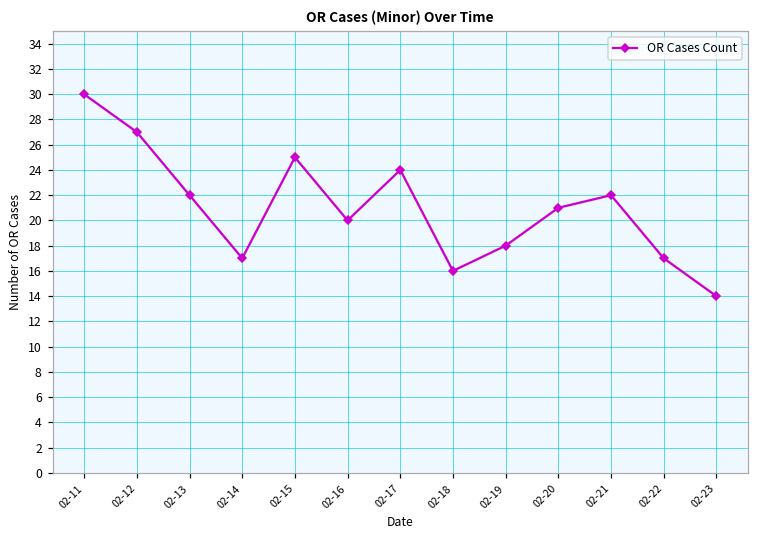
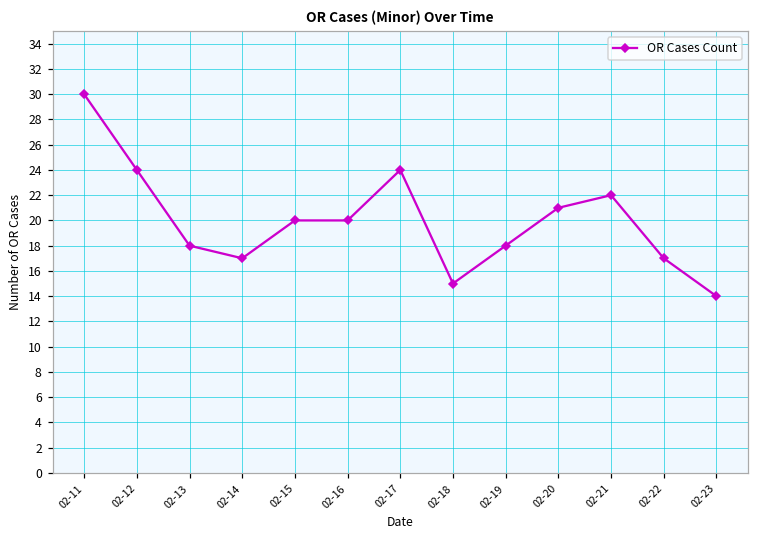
  {
    "02-11": 30,
-   "02-12": 27,
-   "02-13": 22,
+   "02-12": 24,
+   "02-13": 18,
    "02-14": 17,
-   "02-15": 25,
+   "02-15": 20,
    "02-16": 20,
    "02-17": 24,
-   "02-18": 16,
+   "02-18": 15,
    "02-19": 18,
    "02-20": 21,
    "02-21": 22,
    "02-22": 17,
    "02-23": 14
  }
